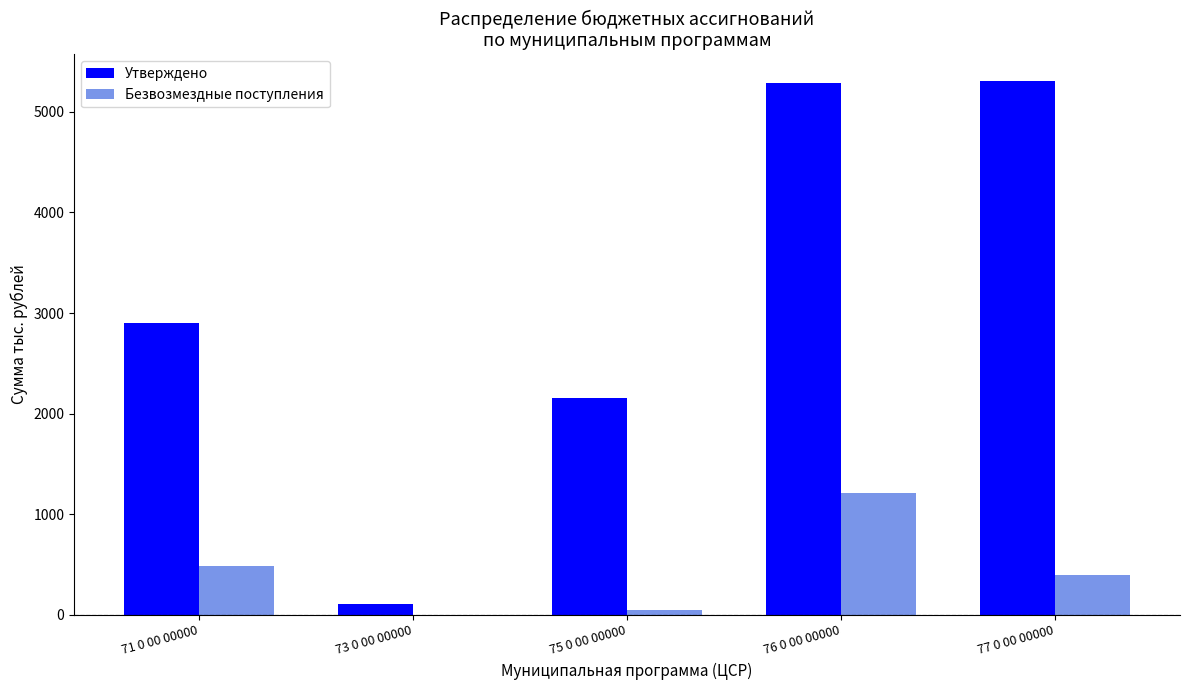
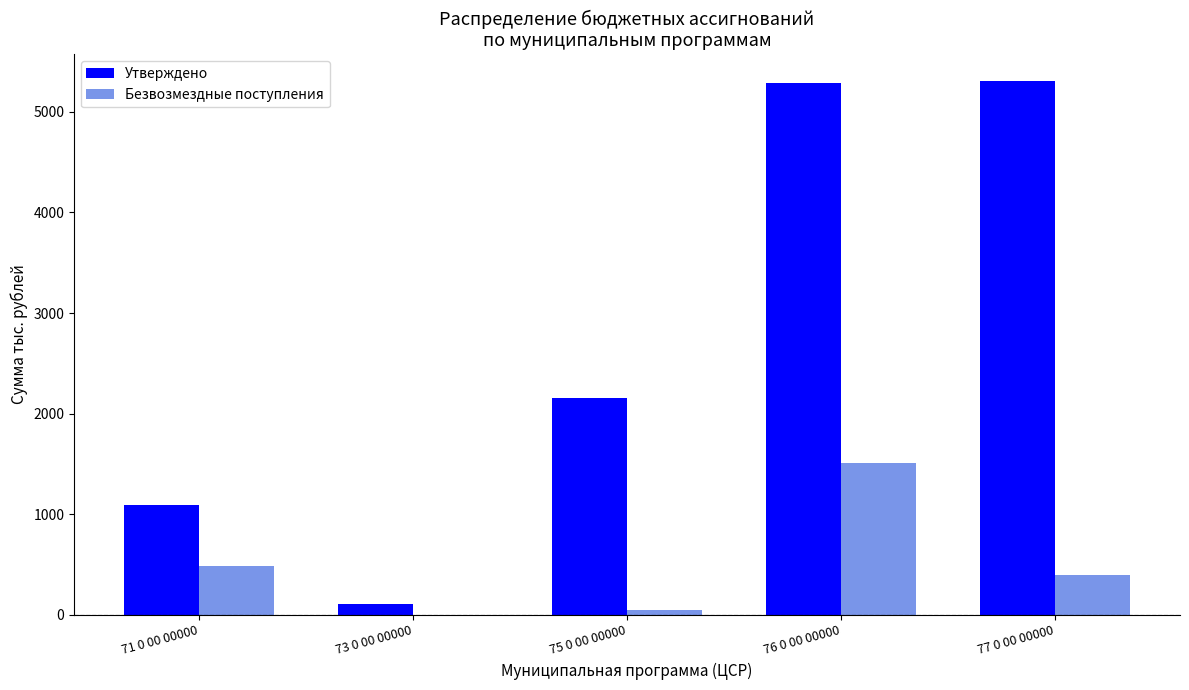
  {
    "Утверждено": {
-     "71 0 00 00000": 2900,
+     "71 0 00 00000": 1090,
      "73 0 00 00000": 110,
      "75 0 00 00000": 2160,
      "76 0 00 00000": 5290,
      "77 0 00 00000": 5310
    },
    "Безвозмездные поступления": {
      "71 0 00 00000": 480,
      "73 0 00 00000": 0,
      "75 0 00 00000": 40,
-     "76 0 00 00000": 1210,
+     "76 0 00 00000": 1510,
      "77 0 00 00000": 390
    }
  }
